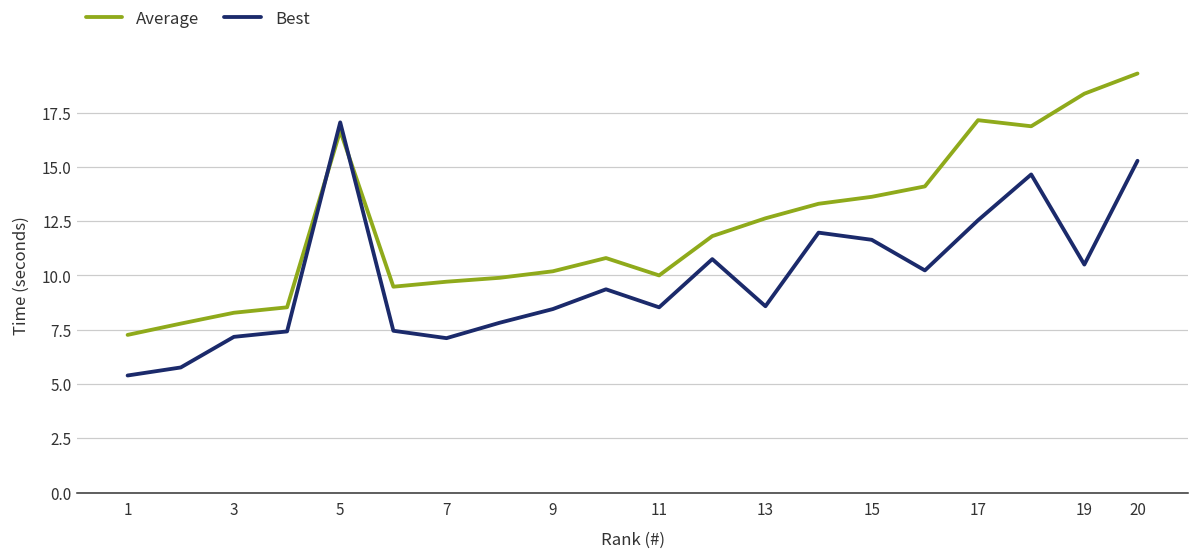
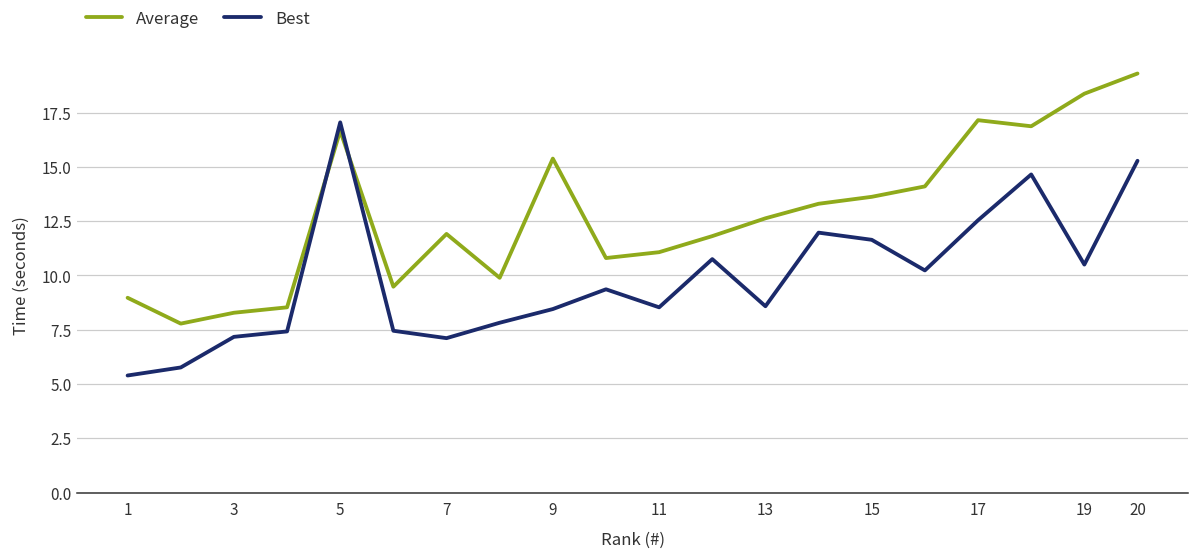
  {
    "Average": {
-     "1": 7.3,
+     "1": 9.0,
      "3": 8.3,
      "5": 16.7,
-     "7": 9.7,
-     "9": 10.2,
-     "11": 10.0,
+     "7": 11.9,
+     "9": 15.4,
+     "11": 11.1,
      "13": 12.6,
      "15": 13.6,
      "17": 17.2,
      "19": 18.4,
      "20": 19.3
    },
    "Best": {
      "1": 5.4,
      "3": 7.2,
      "5": 17.1,
      "7": 7.1,
      "9": 8.5,
      "11": 8.5,
      "13": 8.6,
      "15": 11.6,
      "17": 12.5,
      "19": 10.5,
      "20": 15.3
    }
  }
